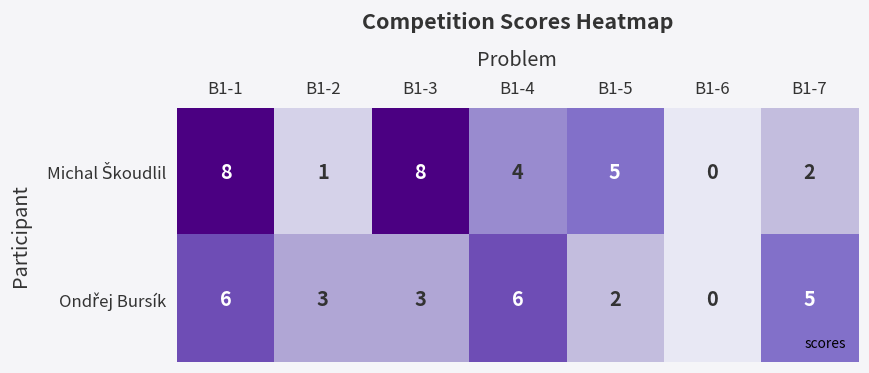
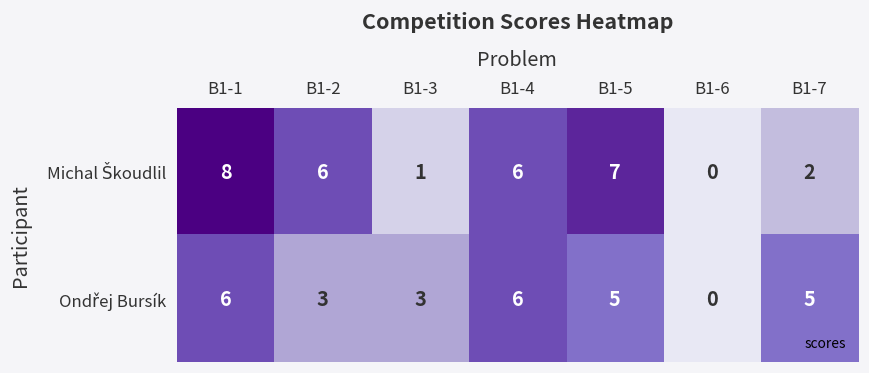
  {
    "Michal Škoudlil": {
      "B1-1": 8,
-     "B1-2": 1,
-     "B1-3": 8,
-     "B1-4": 4,
-     "B1-5": 5,
+     "B1-2": 6,
+     "B1-3": 1,
+     "B1-4": 6,
+     "B1-5": 7,
      "B1-6": 0,
      "B1-7": 2
    },
    "Ondřej Bursík": {
      "B1-1": 6,
      "B1-2": 3,
      "B1-3": 3,
      "B1-4": 6,
-     "B1-5": 2,
+     "B1-5": 5,
      "B1-6": 0,
      "B1-7": 5
    }
  }
